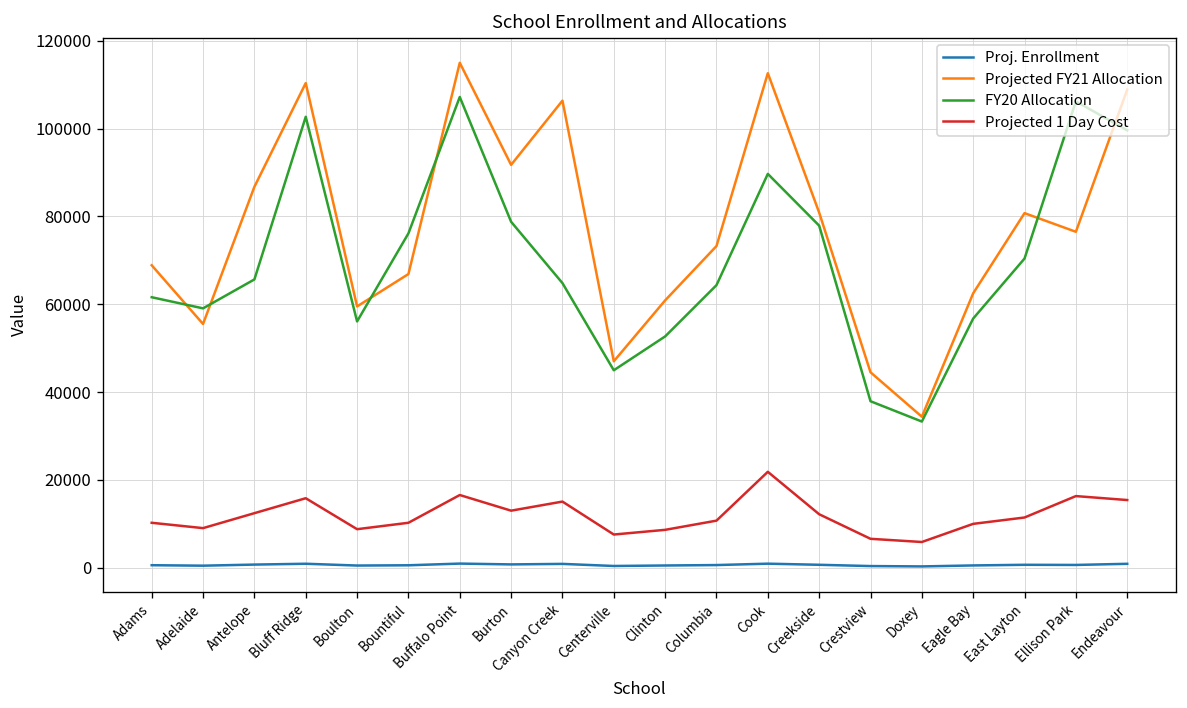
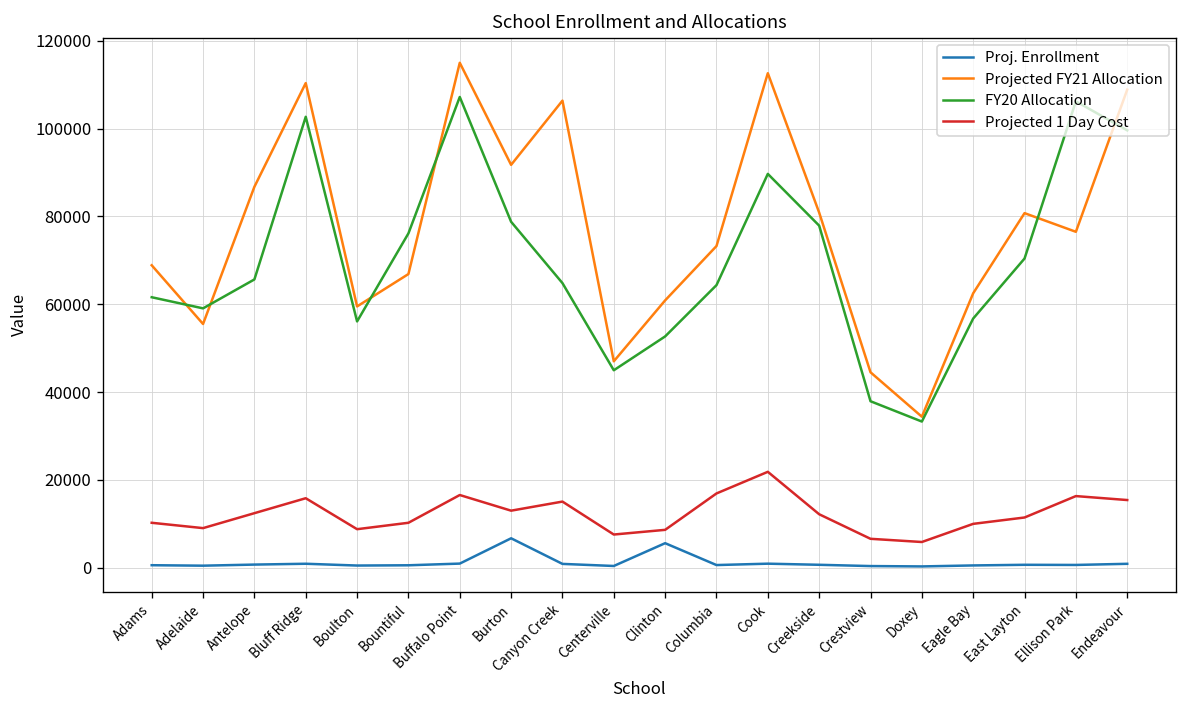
  {
    "Proj. Enrollment": {
      "Adams": 1000,
      "Adelaide": 0,
      "Antelope": 1000,
      "Bluff Ridge": 1000,
      "Boulton": 0,
      "Bountiful": 1000,
      "Buffalo Point": 1000,
-     "Burton": 1000,
+     "Burton": 7000,
      "Canyon Creek": 1000,
      "Centerville": 0,
-     "Clinton": 0,
+     "Clinton": 6000,
      "Columbia": 1000,
      "Cook": 1000,
      "Creekside": 1000,
      "Crestview": 0,
      "Doxey": 0,
      "Eagle Bay": 1000,
      "East Layton": 1000,
      "Ellison Park": 1000,
      "Endeavour": 1000
    },
    "Projected FY21 Allocation": {
      "Adams": 69000,
      "Adelaide": 56000,
      "Antelope": 87000,
      "Bluff Ridge": 110000,
      "Boulton": 60000,
      "Bountiful": 67000,
      "Buffalo Point": 115000,
      "Burton": 92000,
      "Canyon Creek": 106000,
      "Centerville": 47000,
      "Clinton": 61000,
      "Columbia": 73000,
      "Cook": 113000,
      "Creekside": 81000,
      "Crestview": 45000,
      "Doxey": 34000,
      "Eagle Bay": 63000,
      "East Layton": 81000,
      "Ellison Park": 77000
    },
    "FY20 Allocation": {
      "Adams": 62000,
      "Adelaide": 59000,
      "Antelope": 66000,
      "Bluff Ridge": 103000,
      "Boulton": 56000,
      "Bountiful": 76000,
      "Buffalo Point": 107000,
      "Burton": 79000,
      "Canyon Creek": 65000,
      "Centerville": 45000,
      "Clinton": 53000,
      "Columbia": 64000,
      "Cook": 90000,
      "Creekside": 78000,
      "Crestview": 38000,
      "Doxey": 33000,
      "Eagle Bay": 57000,
      "East Layton": 70000
    },
    "Projected 1 Day Cost": {
      "Adams": 10000,
      "Adelaide": 9000,
      "Antelope": 12000,
      "Bluff Ridge": 16000,
      "Boulton": 9000,
      "Bountiful": 10000,
      "Buffalo Point": 17000,
      "Burton": 13000,
      "Canyon Creek": 15000,
      "Centerville": 8000,
      "Clinton": 9000,
-     "Columbia": 11000,
+     "Columbia": 17000,
      "Cook": 22000,
      "Creekside": 12000,
      "Crestview": 7000,
      "Doxey": 6000,
      "Eagle Bay": 10000,
      "East Layton": 11000,
      "Ellison Park": 16000,
      "Endeavour": 15000
    }
  }
